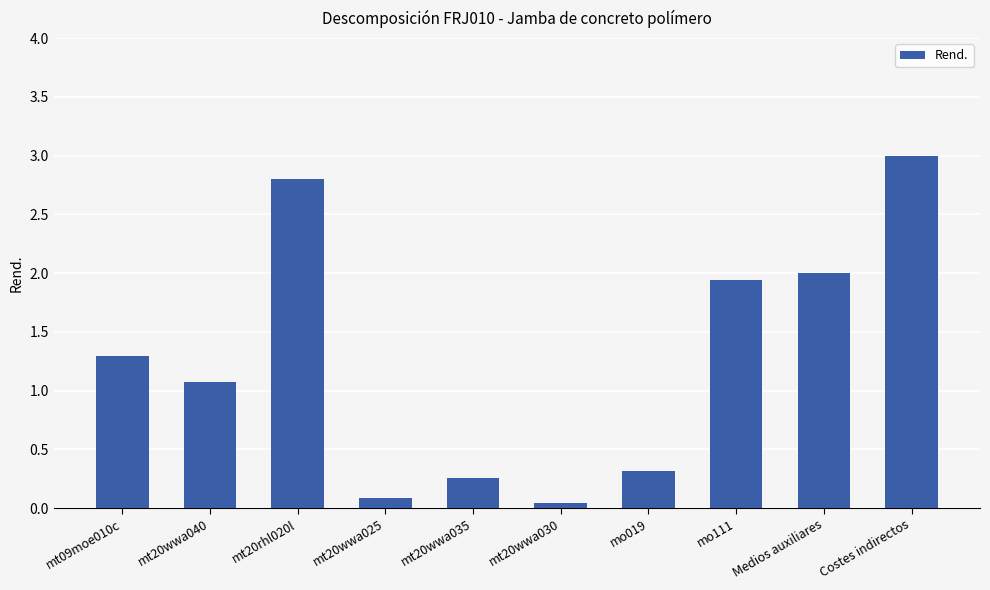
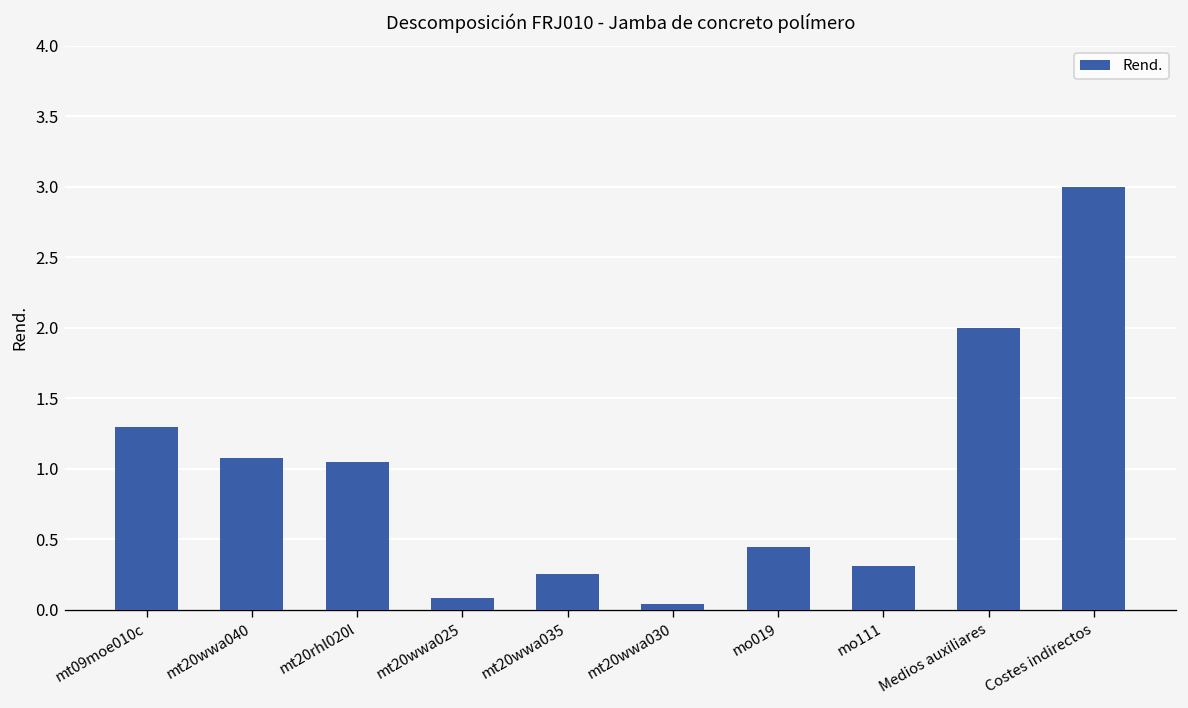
  {
    "mt09moe010c": 1.29,
    "mt20wwa040": 1.08,
-   "mt20rhl020l": 2.80,
+   "mt20rhl020l": 1.05,
    "mt20wwa025": 0.09,
    "mt20wwa035": 0.26,
    "mt20wwa030": 0.04,
-   "mo019": 0.31,
-   "mo111": 1.94,
+   "mo019": 0.45,
+   "mo111": 0.31,
    "Medios auxiliares": 2.00,
    "Costes indirectos": 3.00
  }
